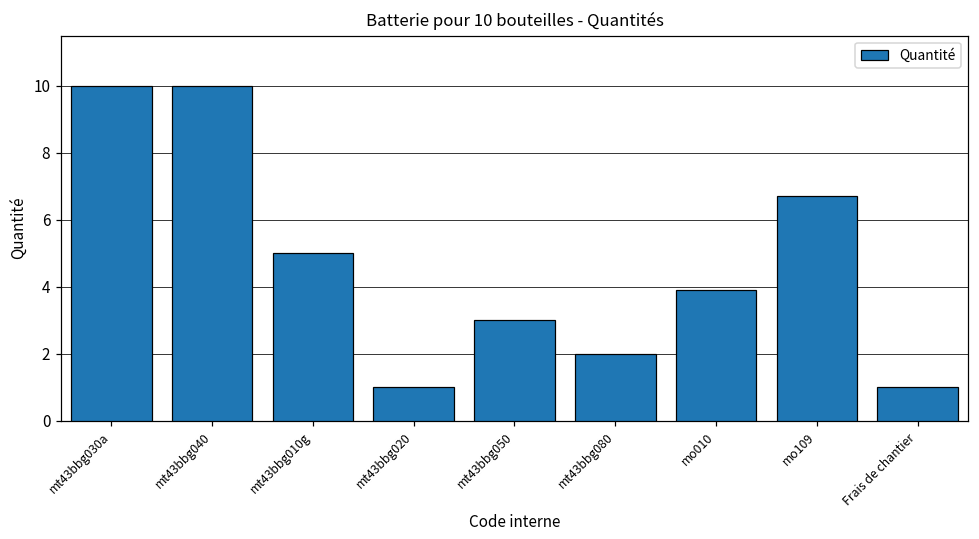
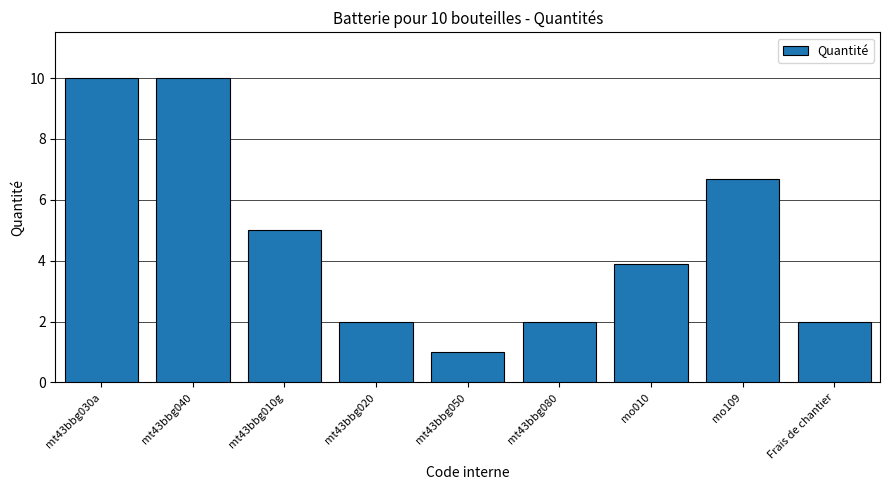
  {
    "mt43bbg030a": 10,
    "mt43bbg040": 10,
    "mt43bbg010g": 5,
-   "mt43bbg020": 1,
-   "mt43bbg050": 3,
+   "mt43bbg020": 2,
+   "mt43bbg050": 1,
    "mt43bbg080": 2,
    "mo010": 3.9,
    "mo109": 6.7,
-   "Frais de chantier": 1
+   "Frais de chantier": 2
  }
